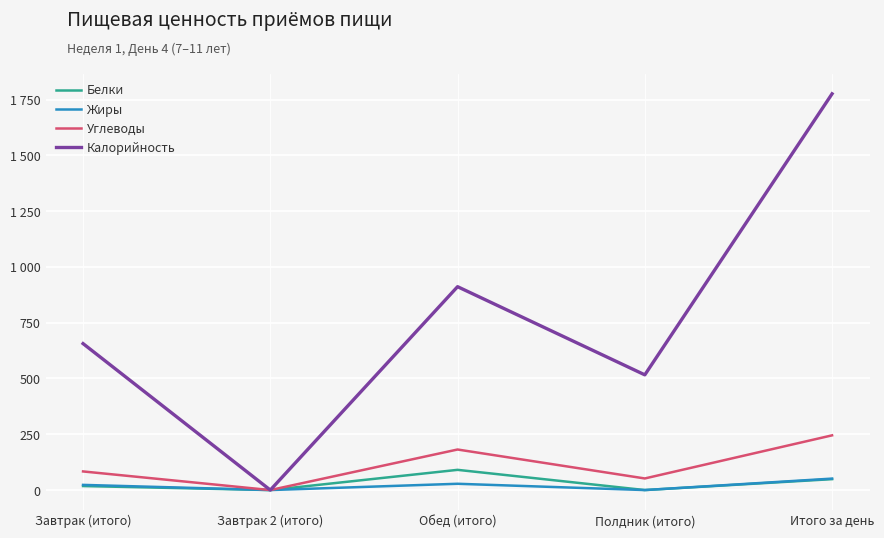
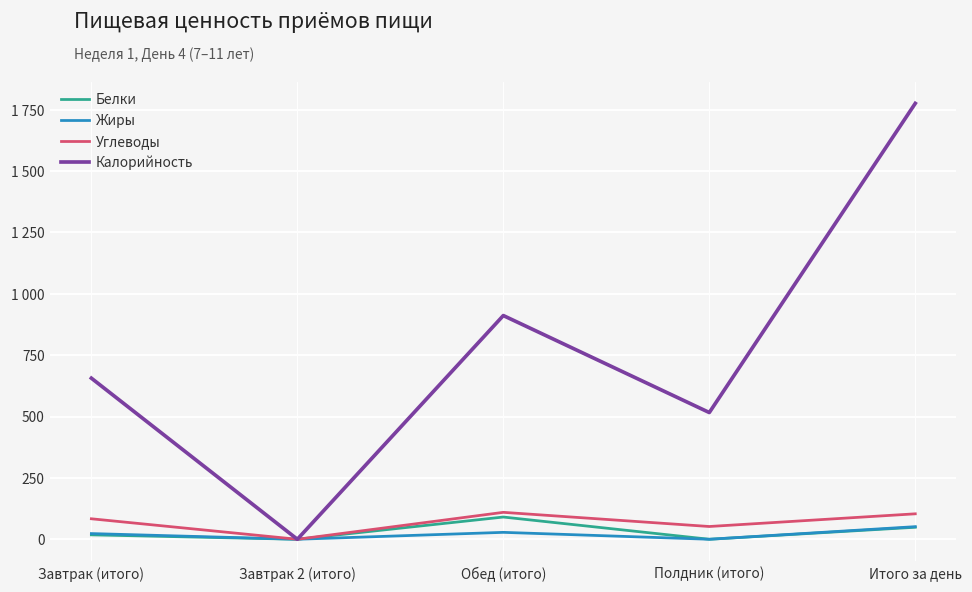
  {
    "Белки": {
      "Обед (итого)": 90
    },
    "Жиры": {
      "Обед (итого)": 30
    },
    "Углеводы": {
      "Завтрак (итого)": 80,
-     "Обед (итого)": 180,
+     "Обед (итого)": 110,
      "Полдник (итого)": 50,
-     "Итого за день": 250
+     "Итого за день": 100
    },
    "Калорийность": {
      "Завтрак (итого)": 660,
      "Обед (итого)": 910,
      "Полдник (итого)": 520,
      "Итого за день": 1780
    }
  }
